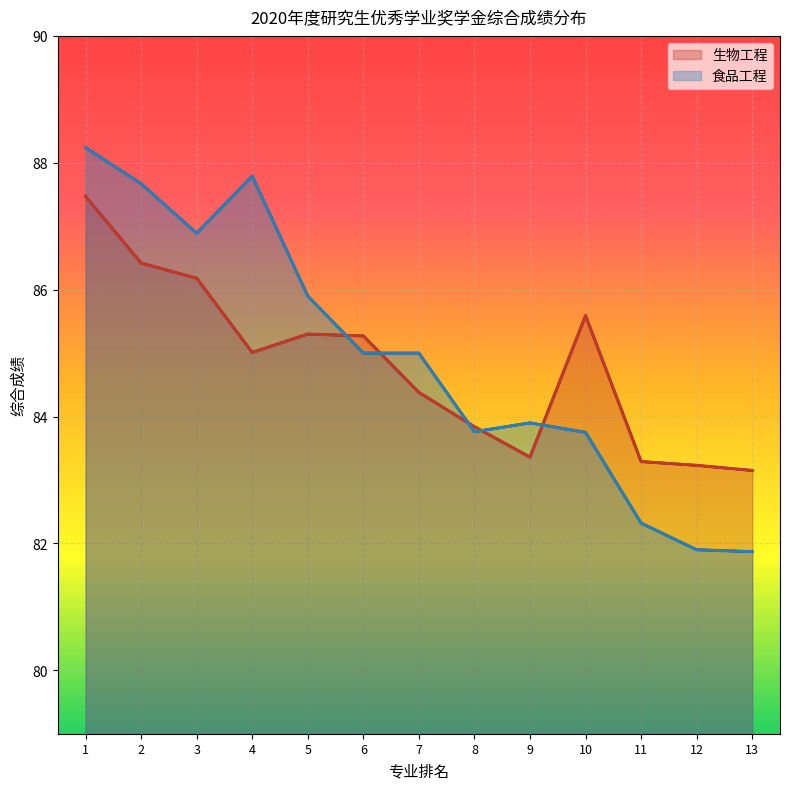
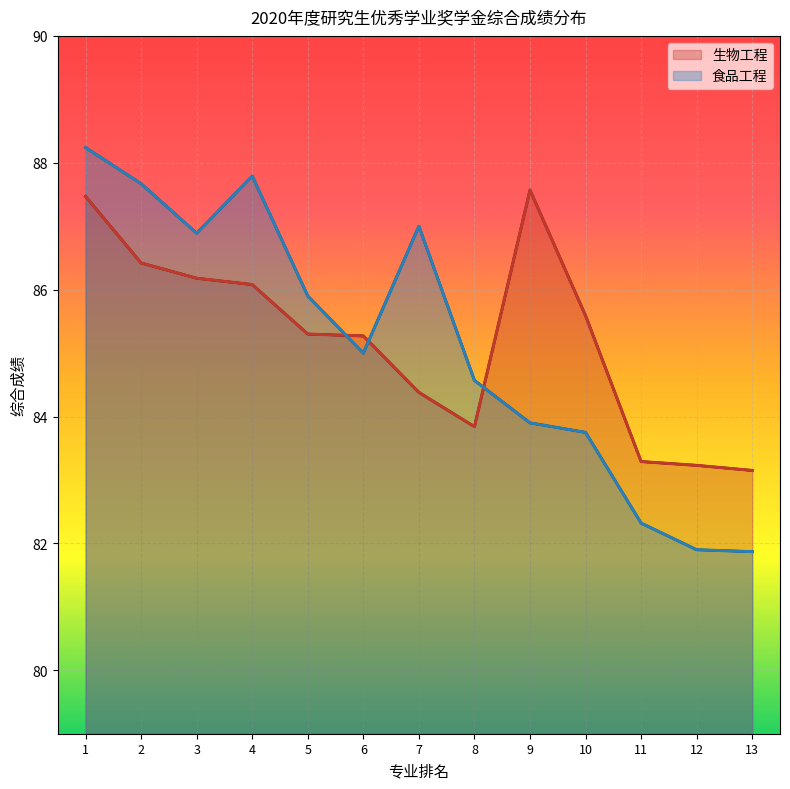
  {
    "生物工程": {
      "1": 87.5,
      "2": 86.4,
      "3": 86.2,
-     "4": 85.0,
+     "4": 86.1,
      "5": 85.3,
      "6": 85.3,
      "7": 84.4,
      "8": 83.8,
-     "9": 83.4,
+     "9": 87.6,
      "10": 85.6,
      "11": 83.3,
      "12": 83.2,
      "13": 83.2
    },
    "食品工程": {
      "1": 88.2,
      "2": 87.7,
      "3": 86.9,
      "4": 87.8,
      "5": 85.9,
      "6": 85.0,
-     "7": 85,
-     "8": 83.8,
+     "7": 87,
+     "8": 84.6,
      "9": 83.9,
      "10": 83.8,
      "11": 82.3,
      "12": 81.9,
      "13": 81.9
    }
  }
